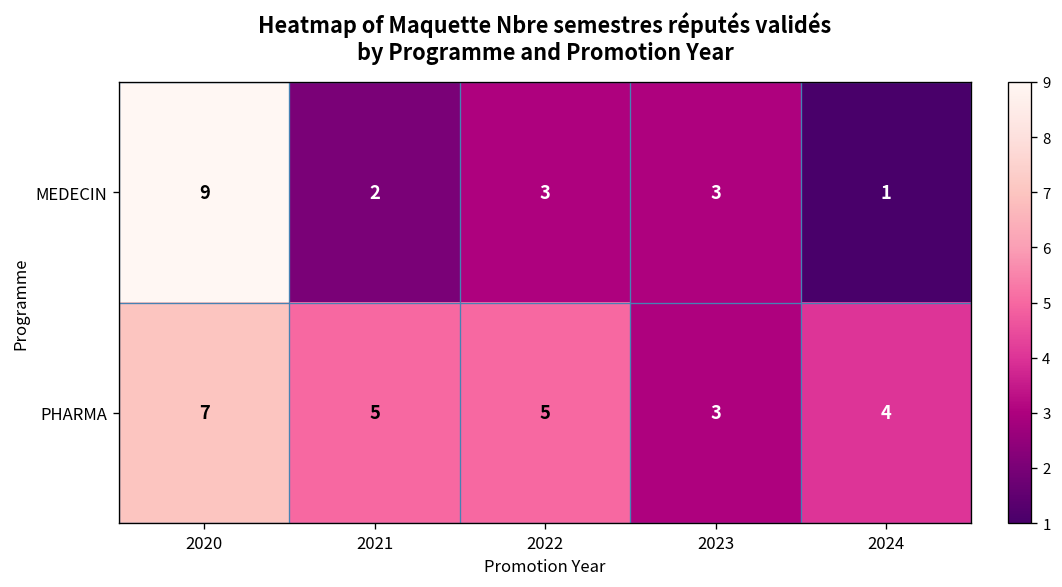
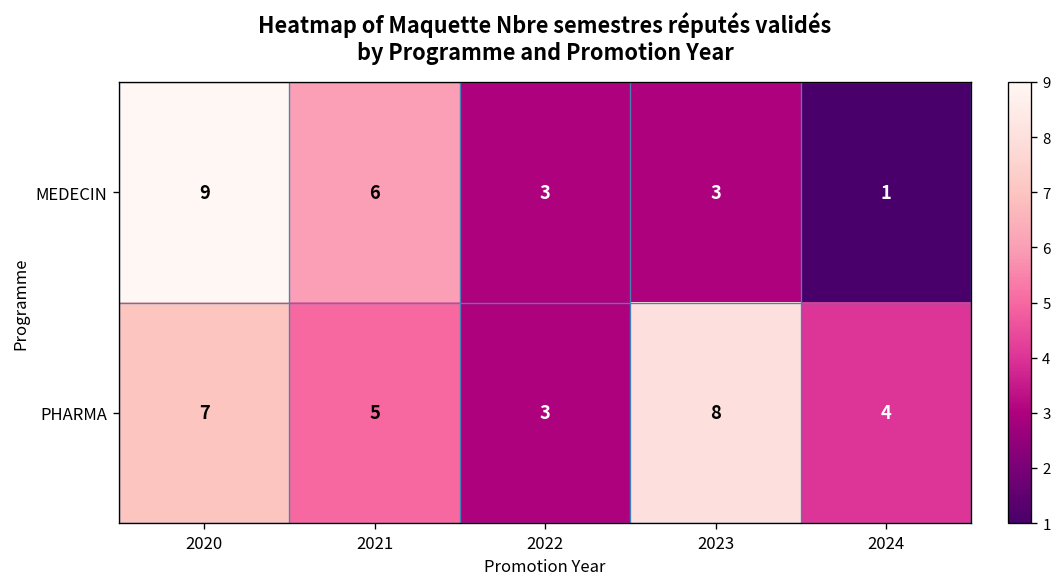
  {
    "MEDECIN": {
      "2020": 9,
-     "2021": 2,
+     "2021": 6,
      "2022": 3,
      "2023": 3,
      "2024": 1
    },
    "PHARMA": {
      "2020": 7,
      "2021": 5,
-     "2022": 5,
-     "2023": 3,
+     "2022": 3,
+     "2023": 8,
      "2024": 4
    }
  }
